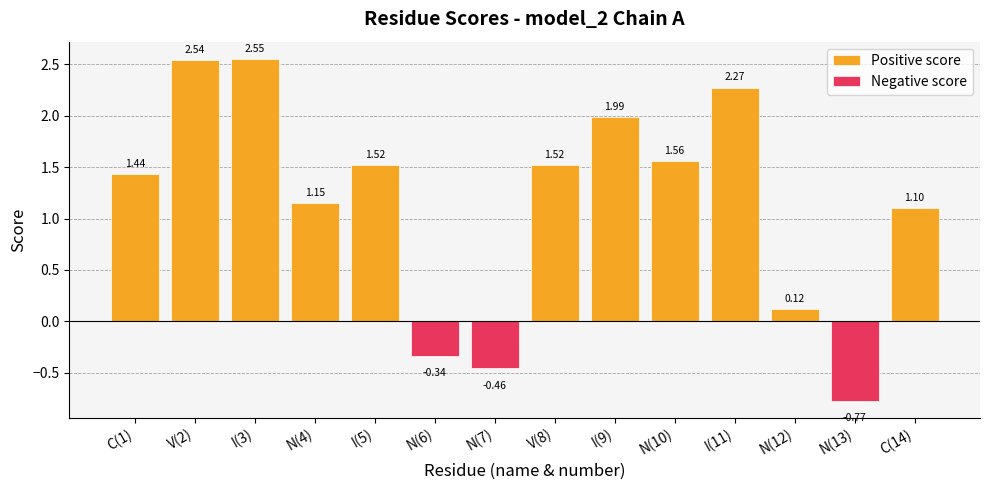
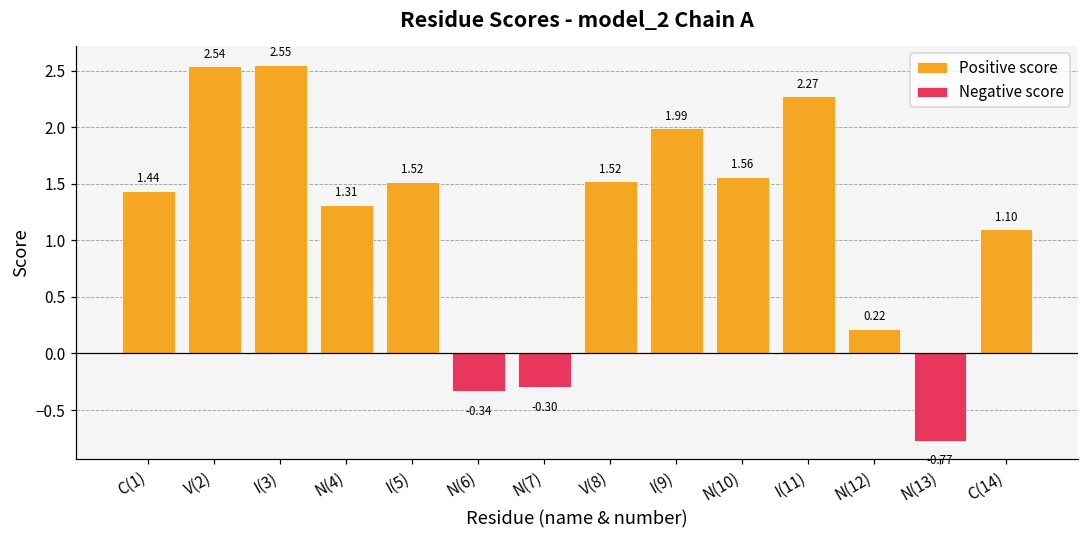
  {
    "Positive score": {
      "C(1)": 1.44,
      "V(2)": 2.54,
      "I(3)": 2.55,
-     "N(4)": 1.15,
+     "N(4)": 1.31,
      "I(5)": 1.52,
      "V(8)": 1.52,
      "I(9)": 1.99,
      "N(10)": 1.56,
      "I(11)": 2.27,
-     "N(12)": 0.12,
+     "N(12)": 0.22,
      "C(14)": 1.10
    },
    "Negative score": {
      "N(6)": -0.34,
-     "N(7)": -0.46,
+     "N(7)": -0.30,
      "N(13)": -0.77
    }
  }
